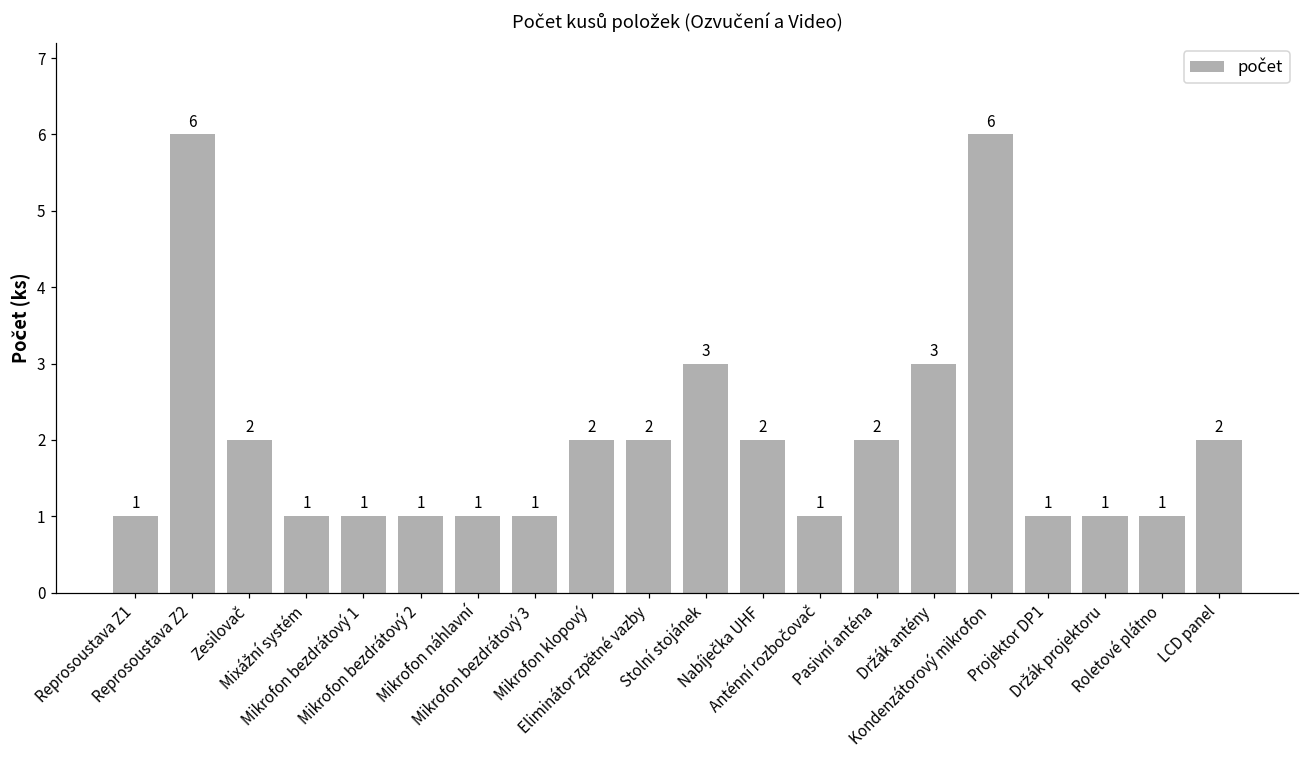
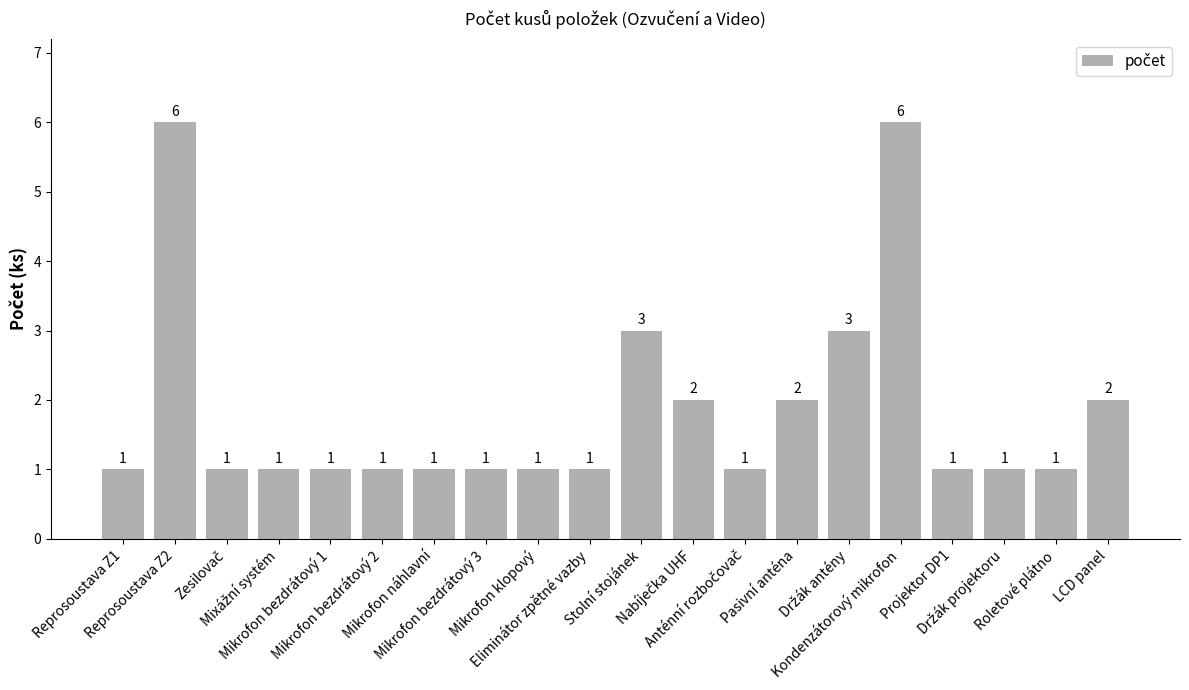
  {
    "Reprosoustava Z1": 1,
    "Reprosoustava Z2": 6,
-   "Zesilovač": 2,
+   "Zesilovač": 1,
    "Mixážní systém": 1,
    "Mikrofon bezdrátový 1": 1,
    "Mikrofon bezdrátový 2": 1,
    "Mikrofon náhlavní": 1,
    "Mikrofon bezdrátový 3": 1,
-   "Mikrofon klopový": 2,
-   "Eliminátor zpětné vazby": 2,
+   "Mikrofon klopový": 1,
+   "Eliminátor zpětné vazby": 1,
    "Stolní stojánek": 3,
    "Nabíječka UHF": 2,
    "Anténní rozbočovač": 1,
    "Pasivní anténa": 2,
    "Držák antény": 3,
    "Kondenzátorový mikrofon": 6,
    "Projektor DP1": 1,
    "Držák projektoru": 1,
    "Roletové plátno": 1,
    "LCD panel": 2
  }
